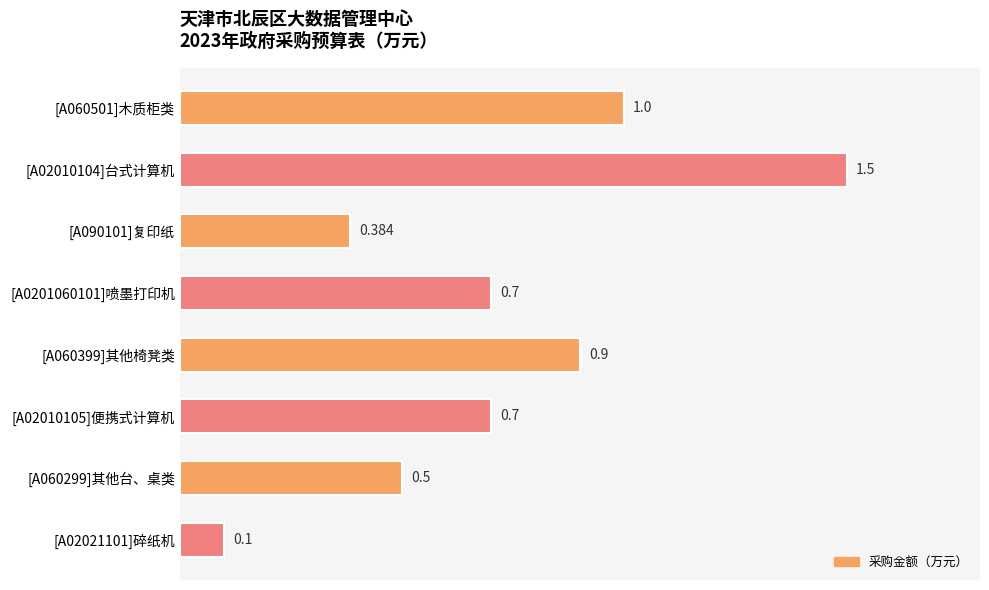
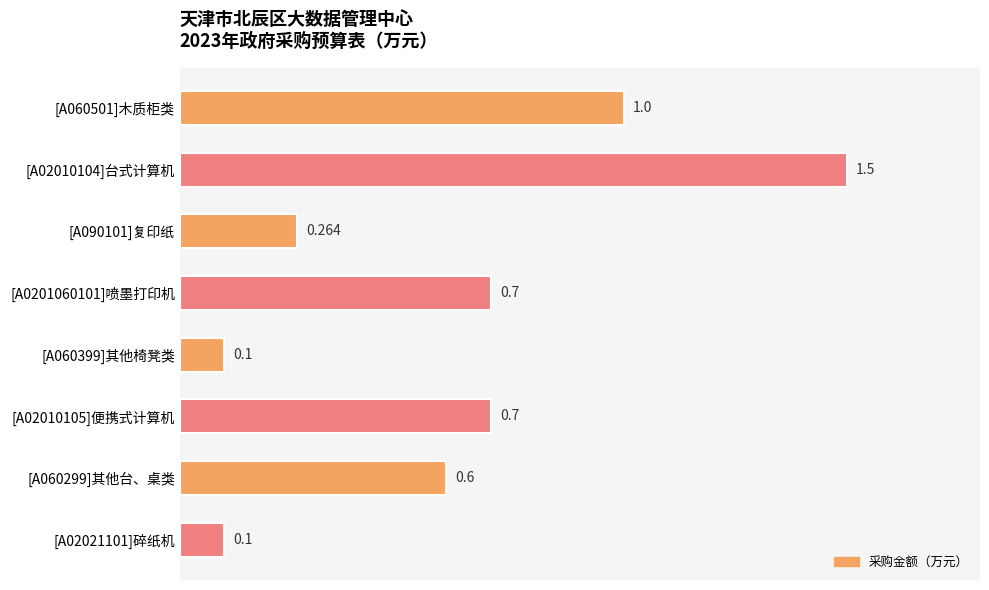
  {
    "[A060501]木质柜类": 1.0,
    "[A02010104]台式计算机": 1.5,
-   "[A090101]复印纸": 0.384,
+   "[A090101]复印纸": 0.264,
    "[A0201060101]喷墨打印机": 0.7,
-   "[A060399]其他椅凳类": 0.9,
+   "[A060399]其他椅凳类": 0.1,
    "[A02010105]便携式计算机": 0.7,
-   "[A060299]其他台、桌类": 0.5,
+   "[A060299]其他台、桌类": 0.6,
    "[A02021101]碎纸机": 0.1
  }
